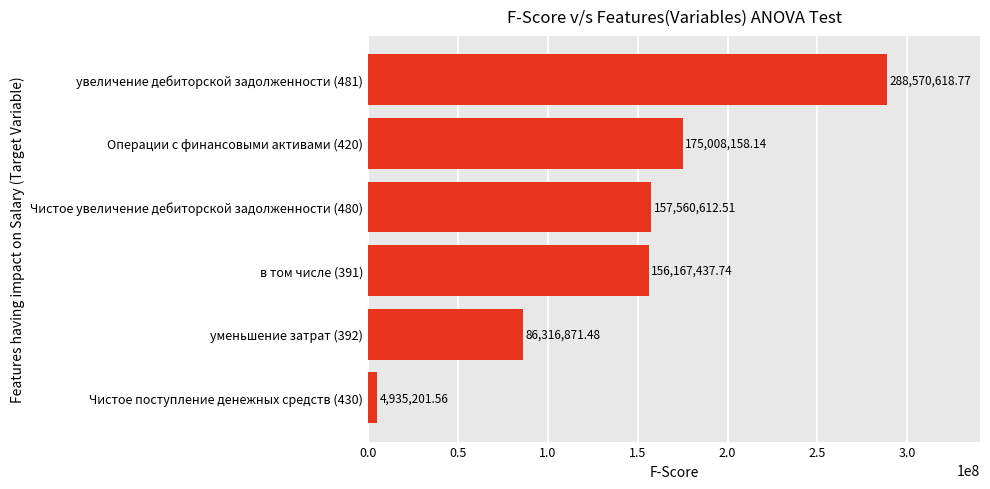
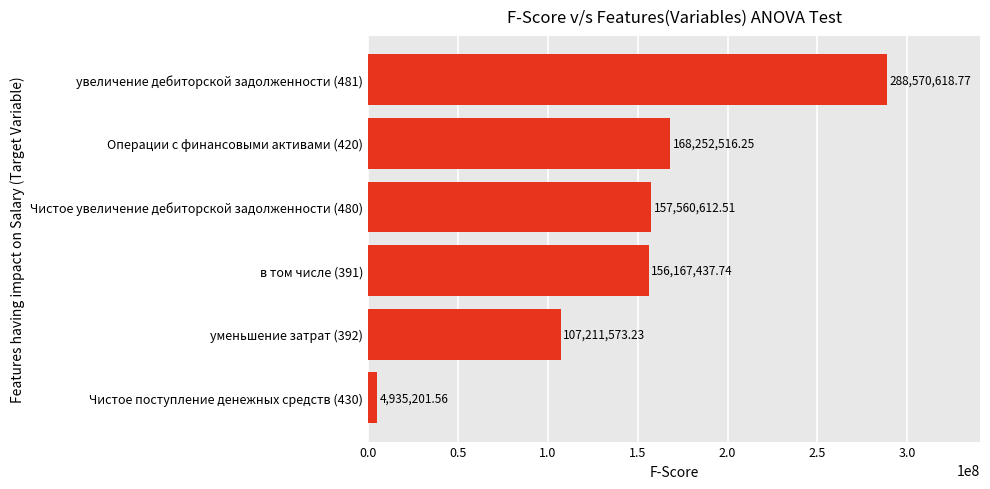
  {
    "увеличение дебиторской задолженности (481)": "288,570,618.77",
-   "Операции с финансовыми активами (420)": "175,008,158.14",
+   "Операции с финансовыми активами (420)": "168,252,516.25",
    "Чистое увеличение дебиторской задолженности (480)": "157,560,612.51",
    "в том числе (391)": "156,167,437.74",
-   "уменьшение затрат (392)": "86,316,871.48",
+   "уменьшение затрат (392)": "107,211,573.23",
    "Чистое поступление денежных средств (430)": "4,935,201.56"
  }
